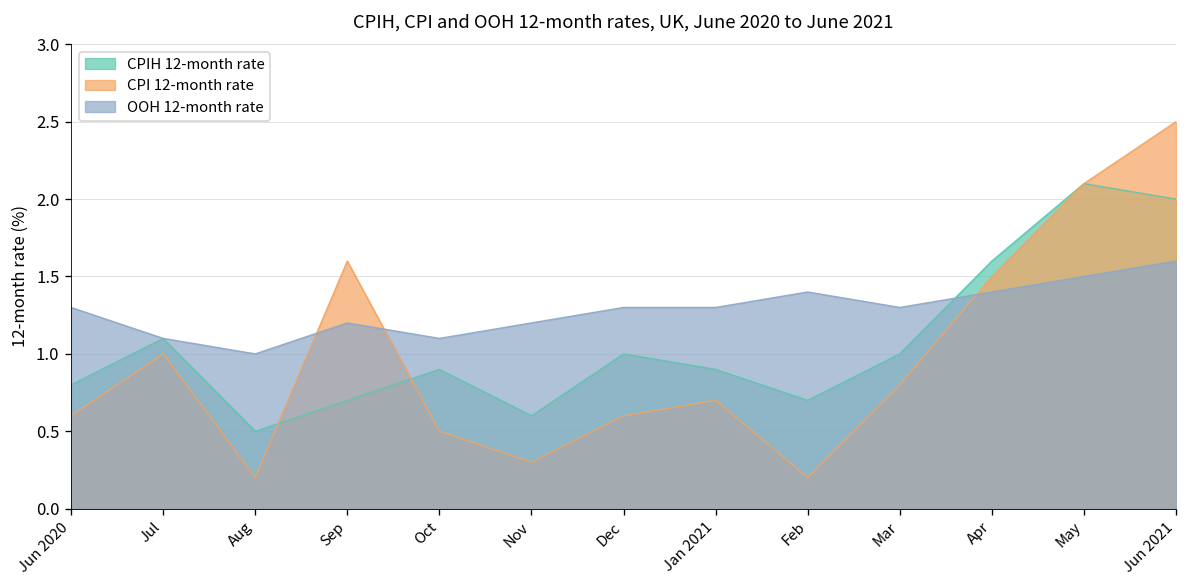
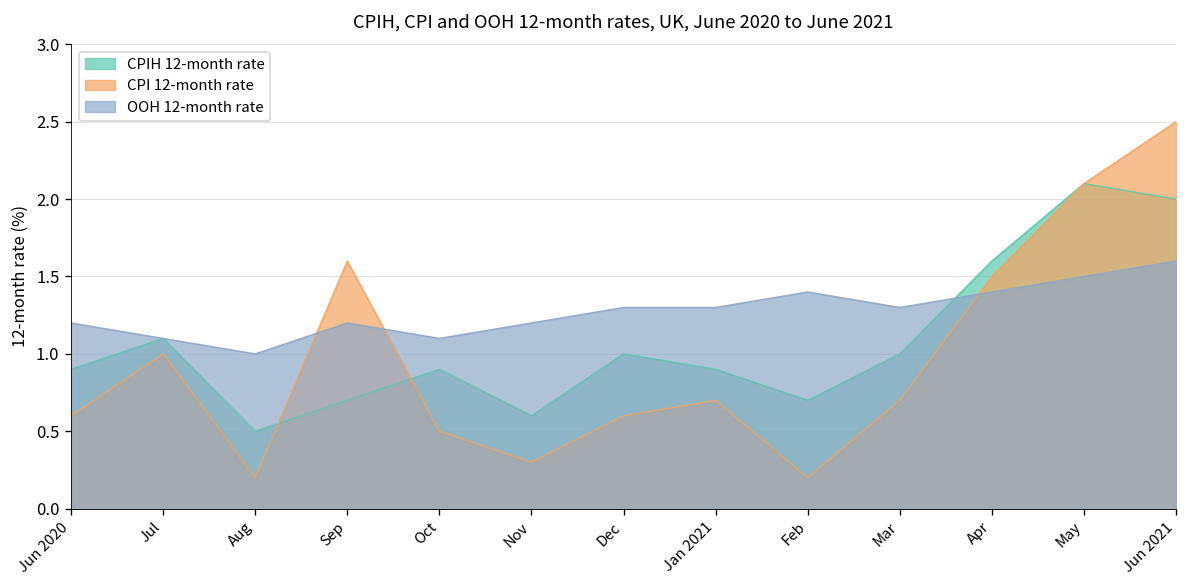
  {
    "CPIH 12-month rate": {
-     "Jun 2020": 0.8,
+     "Jun 2020": 0.9,
      "Aug": 0.5,
      "Sep": 0.7,
      "Oct": 0.9,
      "Nov": 0.6,
      "Dec": 1.0,
      "Jan 2021": 0.9,
      "Feb": 0.7,
      "Mar": 1.0,
      "Apr": 1.6,
      "Jun 2021": 2.0
    },
    "CPI 12-month rate": {
      "Jun 2020": 0.6,
      "Jul": 1.0,
      "Aug": 0.2,
      "Sep": 1.6,
      "Oct": 0.5,
      "Nov": 0.3,
      "Dec": 0.6,
      "Jan 2021": 0.7,
      "Feb": 0.2,
-     "Mar": 0.8,
+     "Mar": 0.7,
      "Apr": 1.5,
      "Jun 2021": 2.5
    },
    "OOH 12-month rate": {
-     "Jun 2020": 1.3,
+     "Jun 2020": 1.2,
      "Aug": 1.0,
      "Sep": 1.2,
      "Oct": 1.1,
      "Nov": 1.2,
      "Dec": 1.3,
      "Jan 2021": 1.3,
      "Feb": 1.4,
      "Mar": 1.3,
      "Apr": 1.4,
      "May": 1.5,
      "Jun 2021": 1.6
    }
  }
